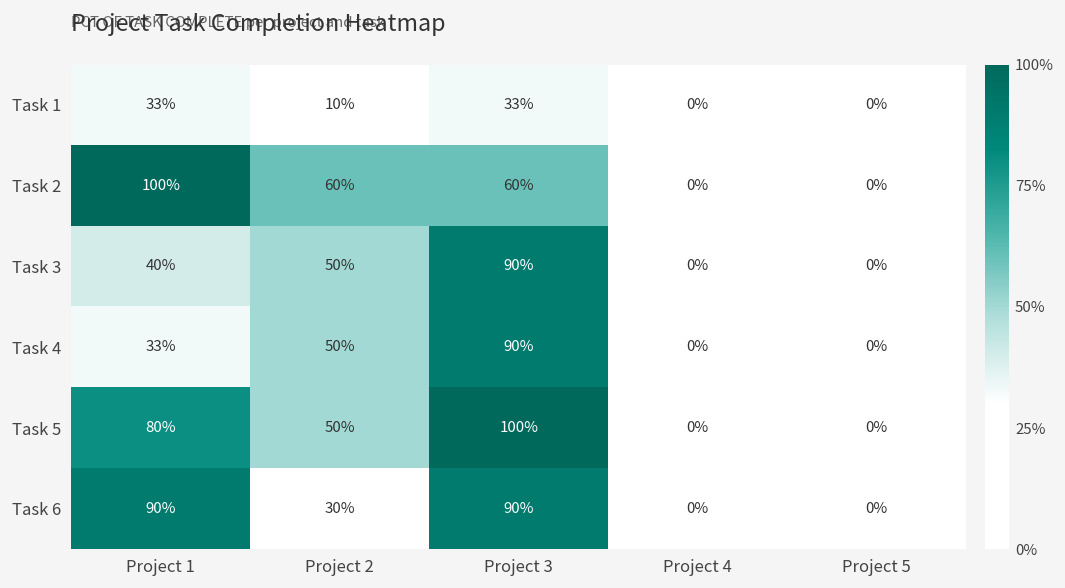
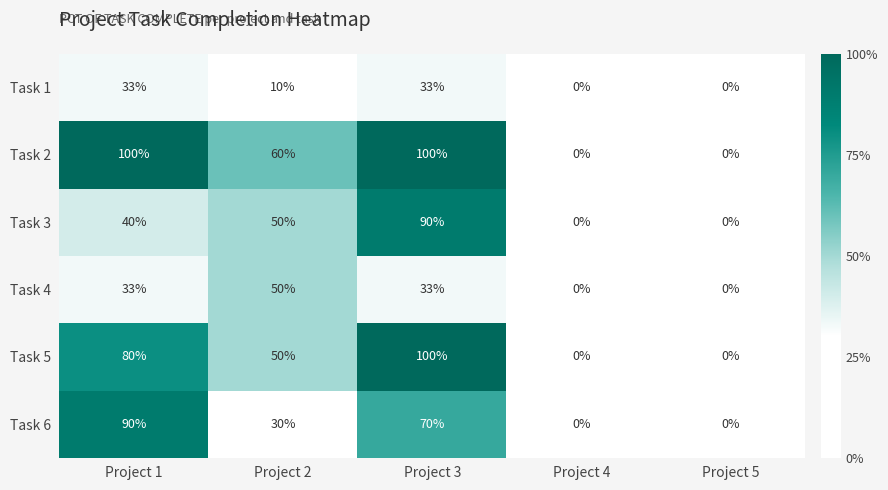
  {
    "Task 1": {
      "Project 1": "33%",
      "Project 2": "10%",
      "Project 3": "33%",
      "Project 4": "0%",
      "Project 5": "0%"
    },
    "Task 2": {
      "Project 1": "100%",
      "Project 2": "60%",
-     "Project 3": "60%",
+     "Project 3": "100%",
      "Project 4": "0%",
      "Project 5": "0%"
    },
    "Task 3": {
      "Project 1": "40%",
      "Project 2": "50%",
      "Project 3": "90%",
      "Project 4": "0%",
      "Project 5": "0%"
    },
    "Task 4": {
      "Project 1": "33%",
      "Project 2": "50%",
-     "Project 3": "90%",
+     "Project 3": "33%",
      "Project 4": "0%",
      "Project 5": "0%"
    },
    "Task 5": {
      "Project 1": "80%",
      "Project 2": "50%",
      "Project 3": "100%",
      "Project 4": "0%",
      "Project 5": "0%"
    },
    "Task 6": {
      "Project 1": "90%",
      "Project 2": "30%",
-     "Project 3": "90%",
+     "Project 3": "70%",
      "Project 4": "0%",
      "Project 5": "0%"
    }
  }
